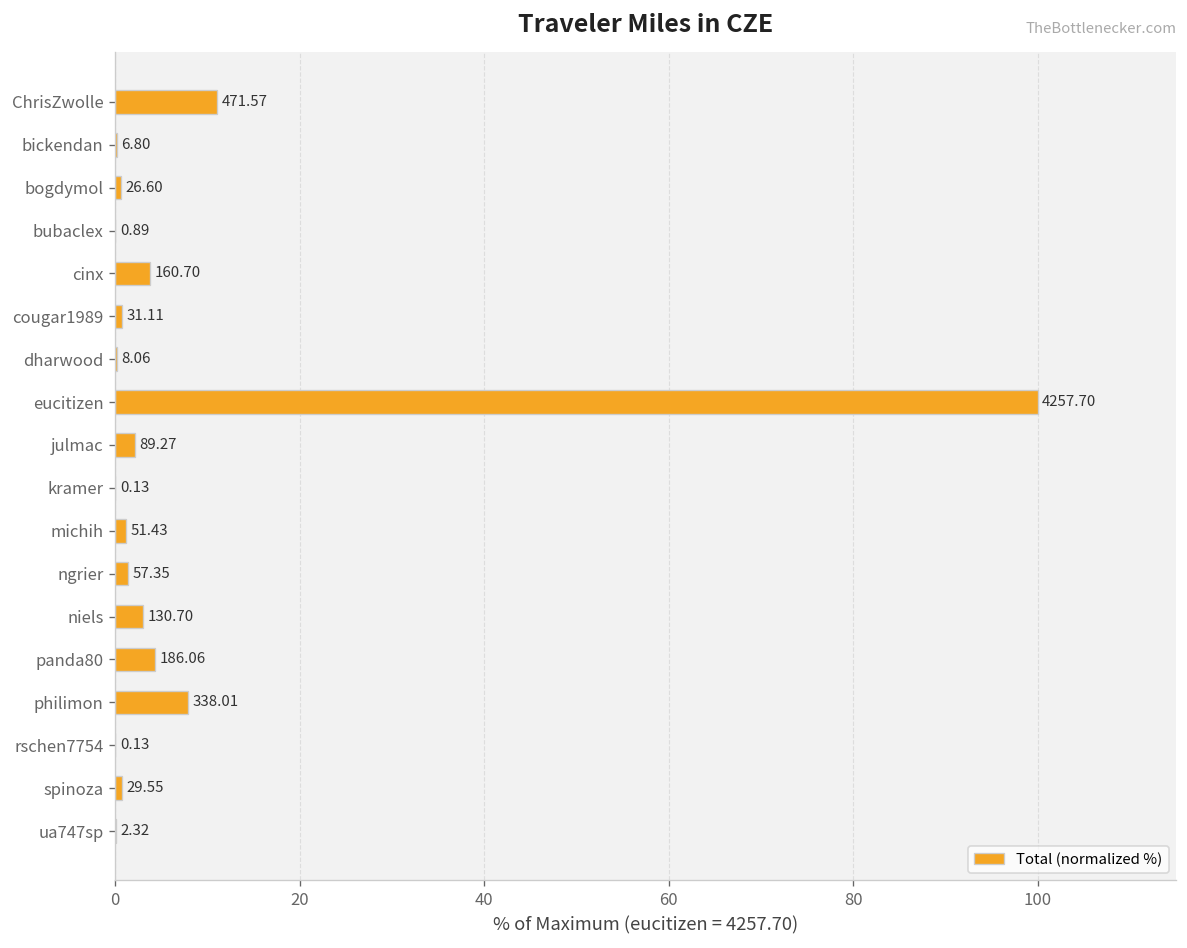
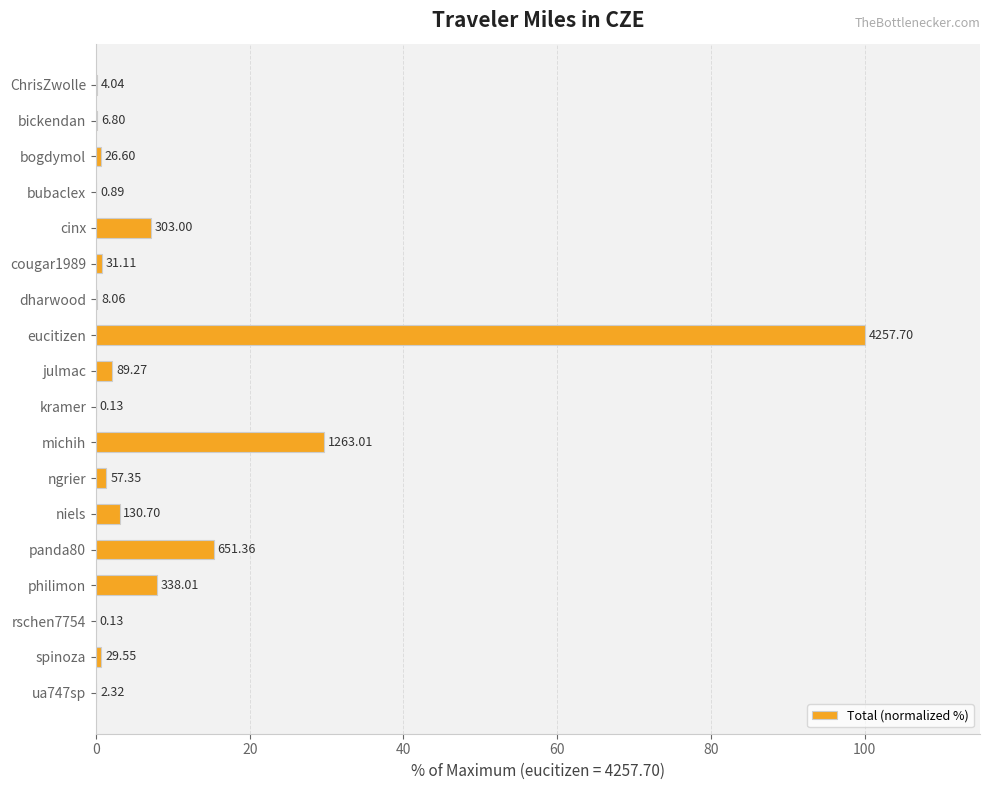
  {
-   "ChrisZwolle": 471.57,
-   "cinx": 160.70,
-   "michih": 51.43,
-   "panda80": 186.06
+   "ChrisZwolle": 4.04,
+   "cinx": 303.00,
+   "michih": 1263.01,
+   "panda80": 651.36
  }
